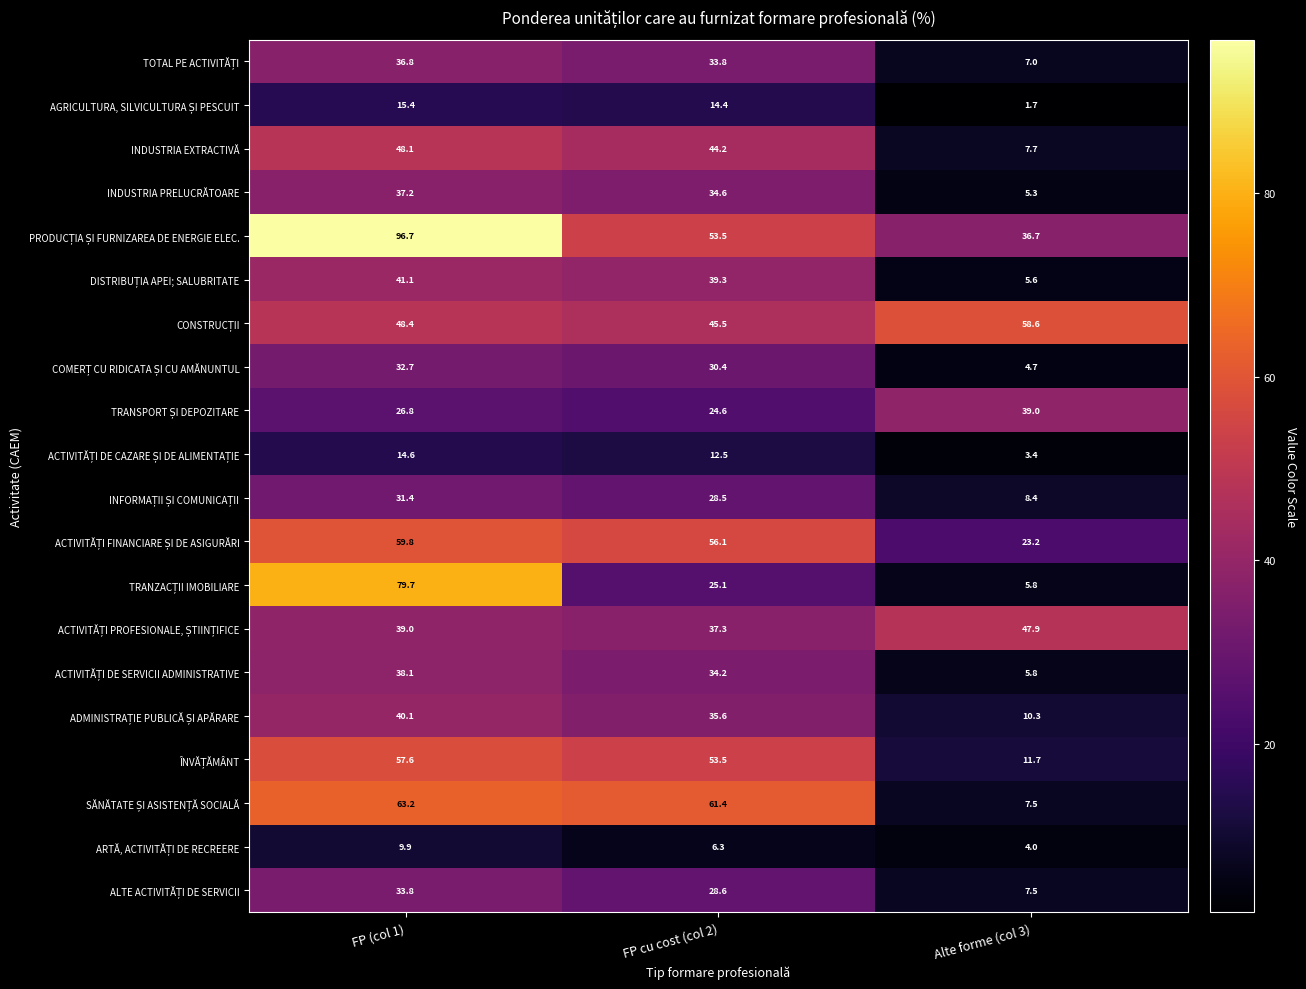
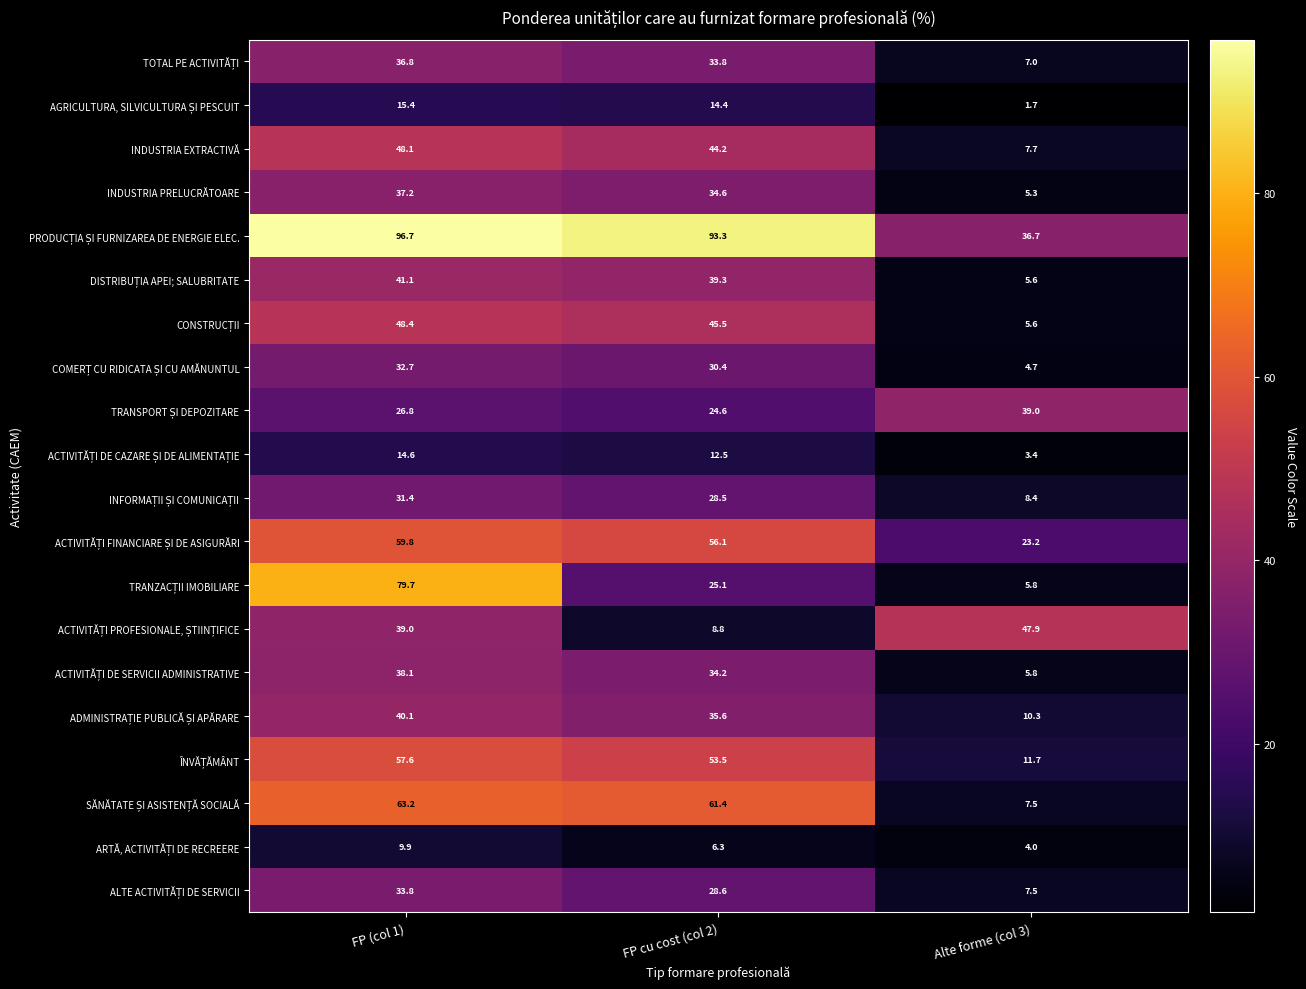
  {
    "TOTAL PE ACTIVITĂȚI": {
      "FP (col 1)": 36.8,
      "FP cu cost (col 2)": 33.8,
      "Alte forme (col 3)": 7.0
    },
    "AGRICULTURA, SILVICULTURA ȘI PESCUIT": {
      "FP (col 1)": 15.4,
      "FP cu cost (col 2)": 14.4,
      "Alte forme (col 3)": 1.7
    },
    "INDUSTRIA EXTRACTIVĂ": {
      "FP (col 1)": 48.1,
      "FP cu cost (col 2)": 44.2,
      "Alte forme (col 3)": 7.7
    },
    "INDUSTRIA PRELUCRĂTOARE": {
      "FP (col 1)": 37.2,
      "FP cu cost (col 2)": 34.6,
      "Alte forme (col 3)": 5.3
    },
    "PRODUCȚIA ȘI FURNIZAREA DE ENERGIE ELEC.": {
      "FP (col 1)": 96.7,
-     "FP cu cost (col 2)": 53.5,
+     "FP cu cost (col 2)": 93.3,
      "Alte forme (col 3)": 36.7
    },
    "DISTRIBUȚIA APEI; SALUBRITATE": {
      "FP (col 1)": 41.1,
      "FP cu cost (col 2)": 39.3,
      "Alte forme (col 3)": 5.6
    },
    "CONSTRUCȚII": {
      "FP (col 1)": 48.4,
      "FP cu cost (col 2)": 45.5,
-     "Alte forme (col 3)": 58.6
+     "Alte forme (col 3)": 5.6
    },
    "COMERȚ CU RIDICATA ȘI CU AMĂNUNTUL": {
      "FP (col 1)": 32.7,
      "FP cu cost (col 2)": 30.4,
      "Alte forme (col 3)": 4.7
    },
    "TRANSPORT ȘI DEPOZITARE": {
      "FP (col 1)": 26.8,
      "FP cu cost (col 2)": 24.6,
      "Alte forme (col 3)": 39.0
    },
    "ACTIVITĂȚI DE CAZARE ȘI DE ALIMENTAȚIE": {
      "FP (col 1)": 14.6,
      "FP cu cost (col 2)": 12.5,
      "Alte forme (col 3)": 3.4
    },
    "INFORMAȚII ȘI COMUNICAȚII": {
      "FP (col 1)": 31.4,
      "FP cu cost (col 2)": 28.5,
      "Alte forme (col 3)": 8.4
    },
    "ACTIVITĂȚI FINANCIARE ȘI DE ASIGURĂRI": {
      "FP (col 1)": 59.8,
      "FP cu cost (col 2)": 56.1,
      "Alte forme (col 3)": 23.2
    },
    "TRANZACȚII IMOBILIARE": {
      "FP (col 1)": 79.7,
      "FP cu cost (col 2)": 25.1,
      "Alte forme (col 3)": 5.8
    },
    "ACTIVITĂȚI PROFESIONALE, ȘTIINȚIFICE": {
      "FP (col 1)": 39.0,
-     "FP cu cost (col 2)": 37.3,
+     "FP cu cost (col 2)": 8.8,
      "Alte forme (col 3)": 47.9
    },
    "ACTIVITĂȚI DE SERVICII ADMINISTRATIVE": {
      "FP (col 1)": 38.1,
      "FP cu cost (col 2)": 34.2,
      "Alte forme (col 3)": 5.8
    },
    "ADMINISTRAȚIE PUBLICĂ ȘI APĂRARE": {
      "FP (col 1)": 40.1,
      "FP cu cost (col 2)": 35.6,
      "Alte forme (col 3)": 10.3
    },
    "ÎNVĂȚĂMÂNT": {
      "FP (col 1)": 57.6,
      "FP cu cost (col 2)": 53.5,
      "Alte forme (col 3)": 11.7
    },
    "SĂNĂTATE ȘI ASISTENȚĂ SOCIALĂ": {
      "FP (col 1)": 63.2,
      "FP cu cost (col 2)": 61.4,
      "Alte forme (col 3)": 7.5
    },
    "ARTĂ, ACTIVITĂȚI DE RECREERE": {
      "FP (col 1)": 9.9,
      "FP cu cost (col 2)": 6.3,
      "Alte forme (col 3)": 4.0
    },
    "ALTE ACTIVITĂȚI DE SERVICII": {
      "FP (col 1)": 33.8,
      "FP cu cost (col 2)": 28.6,
      "Alte forme (col 3)": 7.5
    }
  }
